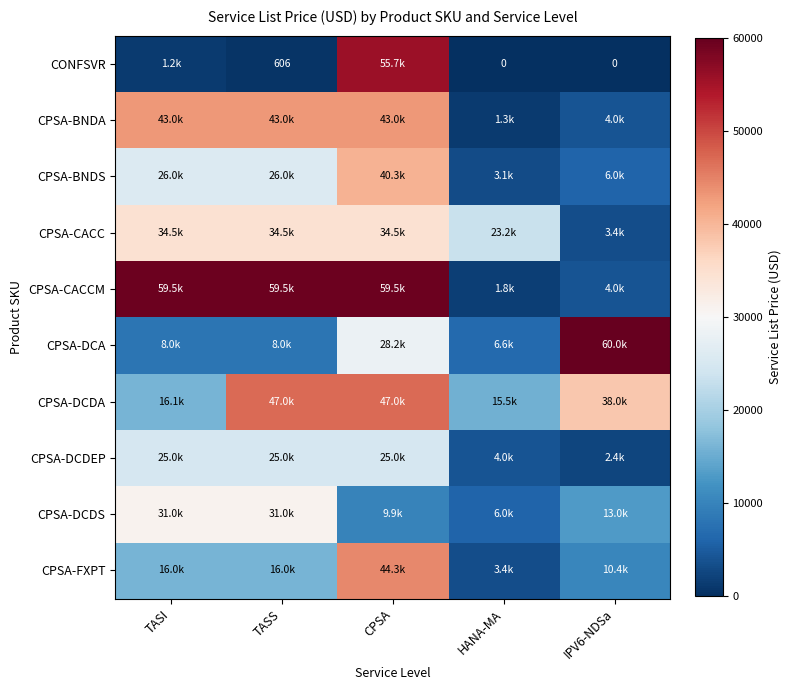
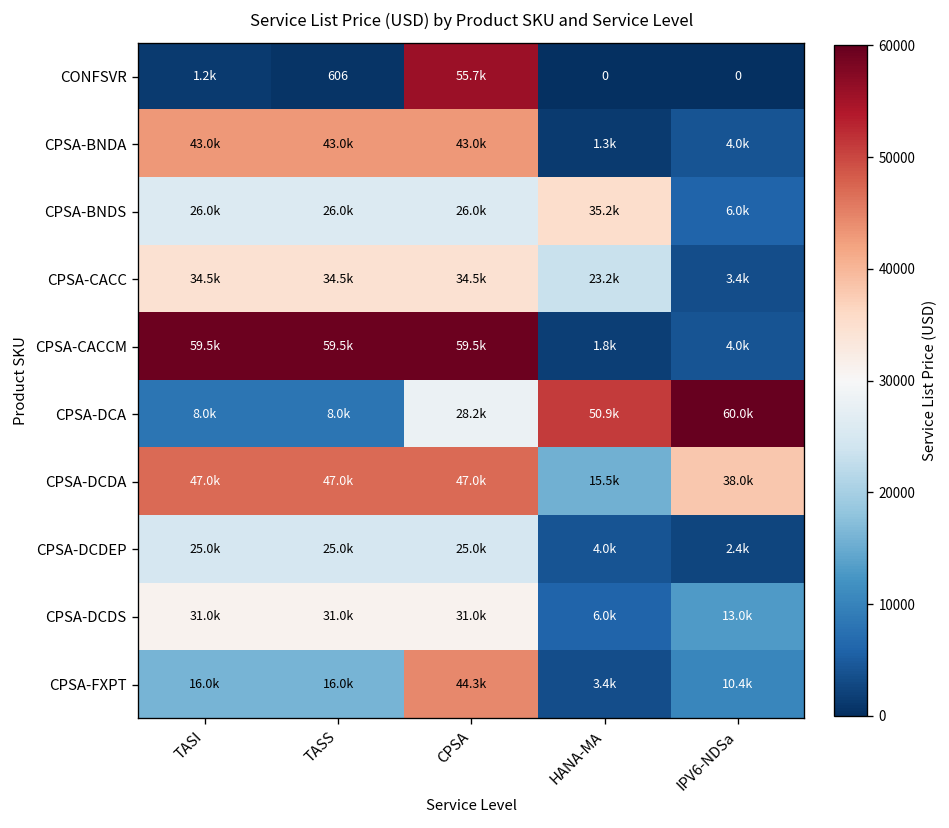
  {
    "CONFSVR": {
      "TASI": "1.2k",
      "TASS": "606",
      "CPSA": "55.7k",
      "HANA-MA": "0",
      "IPV6-NDSa": "0"
    },
    "CPSA-BNDA": {
      "TASI": "43.0k",
      "TASS": "43.0k",
      "CPSA": "43.0k",
      "HANA-MA": "1.3k",
      "IPV6-NDSa": "4.0k"
    },
    "CPSA-BNDS": {
      "TASI": "26.0k",
      "TASS": "26.0k",
-     "CPSA": "40.3k",
-     "HANA-MA": "3.1k",
+     "CPSA": "26.0k",
+     "HANA-MA": "35.2k",
      "IPV6-NDSa": "6.0k"
    },
    "CPSA-CACC": {
      "TASI": "34.5k",
      "TASS": "34.5k",
      "CPSA": "34.5k",
      "HANA-MA": "23.2k",
      "IPV6-NDSa": "3.4k"
    },
    "CPSA-CACCM": {
      "TASI": "59.5k",
      "TASS": "59.5k",
      "CPSA": "59.5k",
      "HANA-MA": "1.8k",
      "IPV6-NDSa": "4.0k"
    },
    "CPSA-DCA": {
      "TASI": "8.0k",
      "TASS": "8.0k",
      "CPSA": "28.2k",
-     "HANA-MA": "6.6k",
+     "HANA-MA": "50.9k",
      "IPV6-NDSa": "60.0k"
    },
    "CPSA-DCDA": {
-     "TASI": "16.1k",
+     "TASI": "47.0k",
      "TASS": "47.0k",
      "CPSA": "47.0k",
      "HANA-MA": "15.5k",
      "IPV6-NDSa": "38.0k"
    },
    "CPSA-DCDEP": {
      "TASI": "25.0k",
      "TASS": "25.0k",
      "CPSA": "25.0k",
      "HANA-MA": "4.0k",
      "IPV6-NDSa": "2.4k"
    },
    "CPSA-DCDS": {
      "TASI": "31.0k",
      "TASS": "31.0k",
-     "CPSA": "9.9k",
+     "CPSA": "31.0k",
      "HANA-MA": "6.0k",
      "IPV6-NDSa": "13.0k"
    },
    "CPSA-FXPT": {
      "TASI": "16.0k",
      "TASS": "16.0k",
      "CPSA": "44.3k",
      "HANA-MA": "3.4k",
      "IPV6-NDSa": "10.4k"
    }
  }
